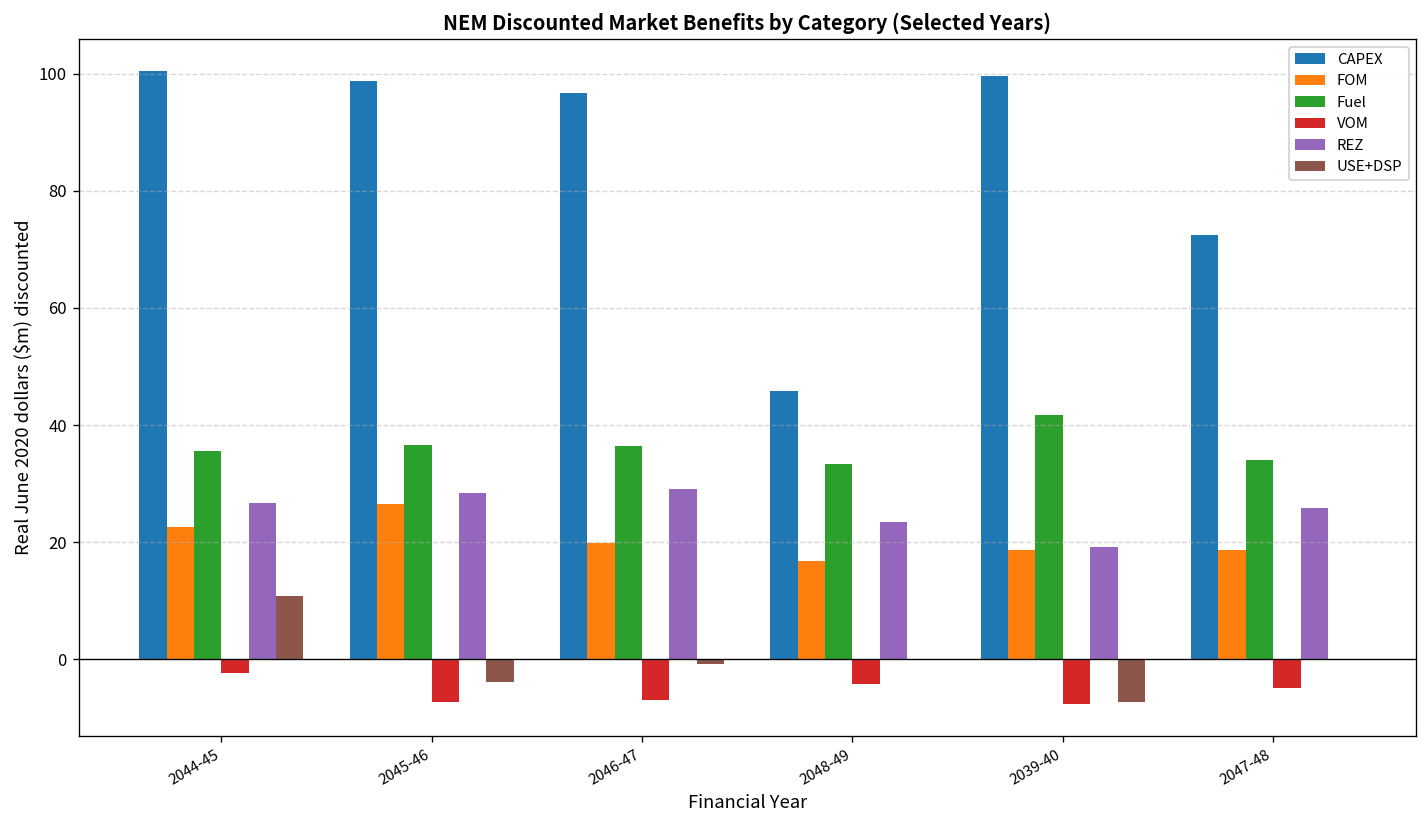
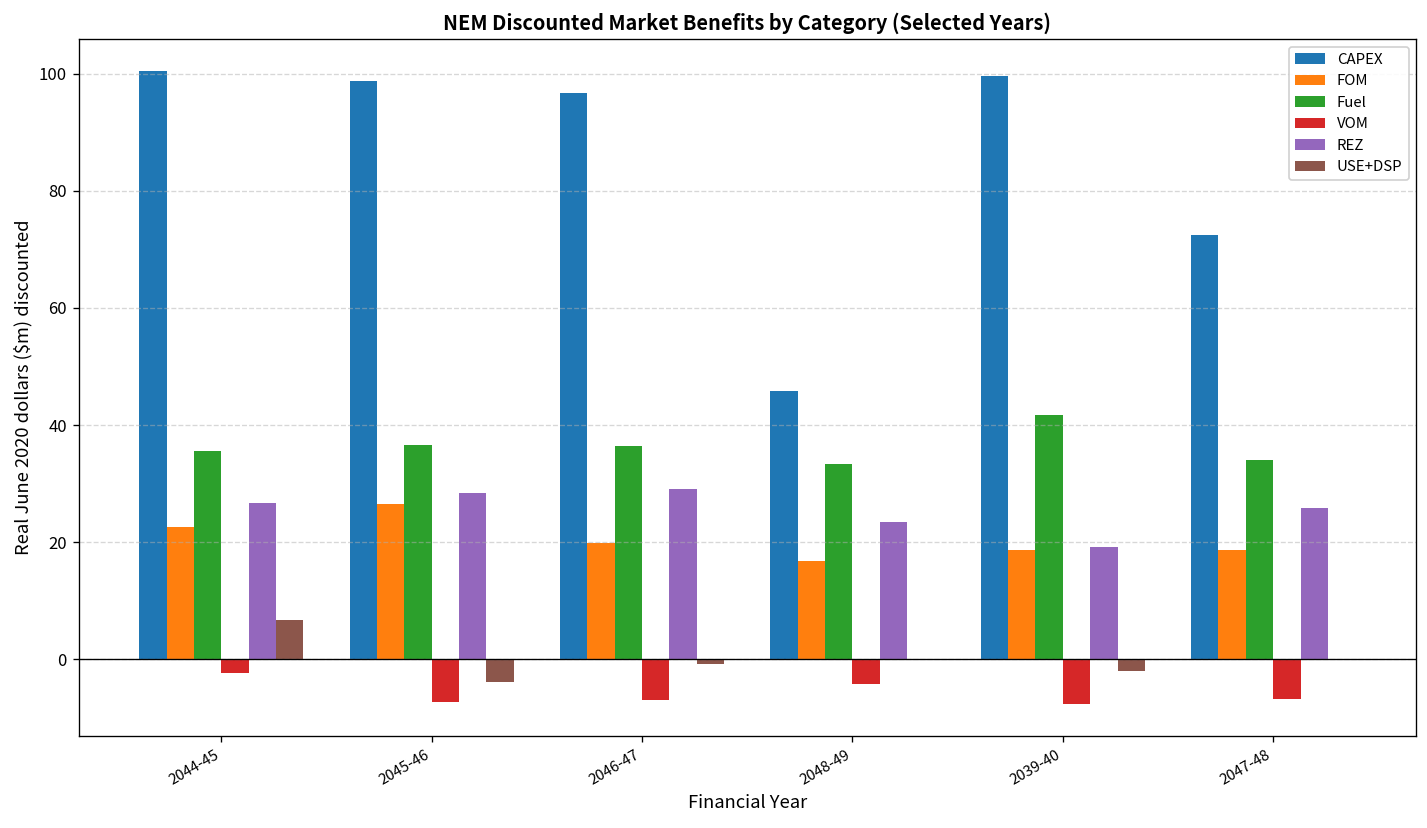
  {
    "CAPEX": {
      "2044-45": 100,
      "2045-46": 99,
      "2046-47": 97,
      "2048-49": 46,
      "2039-40": 100,
      "2047-48": 72
    },
    "FOM": {
      "2044-45": 23,
      "2045-46": 27,
      "2046-47": 20,
      "2048-49": 17,
      "2039-40": 19,
      "2047-48": 19
    },
    "Fuel": {
      "2044-45": 36,
      "2045-46": 37,
      "2046-47": 36,
      "2048-49": 33,
      "2039-40": 42,
      "2047-48": 34
    },
    "VOM": {
      "2044-45": -2,
      "2045-46": -7,
      "2046-47": -7,
      "2048-49": -4,
      "2039-40": -8,
-     "2047-48": -5
+     "2047-48": -7
    },
    "REZ": {
      "2044-45": 27,
      "2045-46": 28,
      "2046-47": 29,
      "2048-49": 24,
      "2039-40": 19,
      "2047-48": 26
    },
    "USE+DSP": {
-     "2044-45": 11,
+     "2044-45": 7,
      "2045-46": -4,
      "2046-47": -1,
-     "2039-40": -7
+     "2039-40": -2
    }
  }
